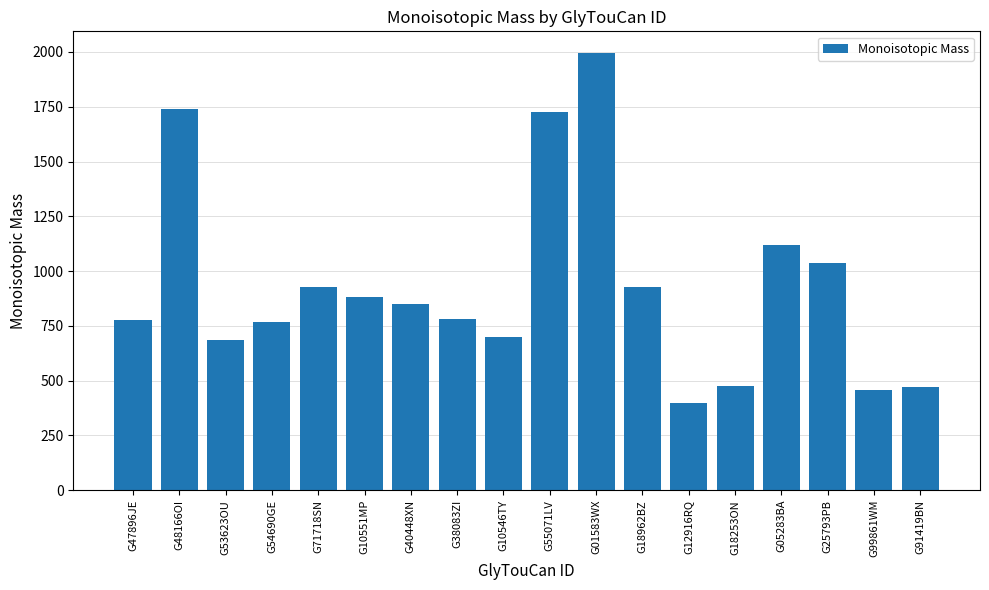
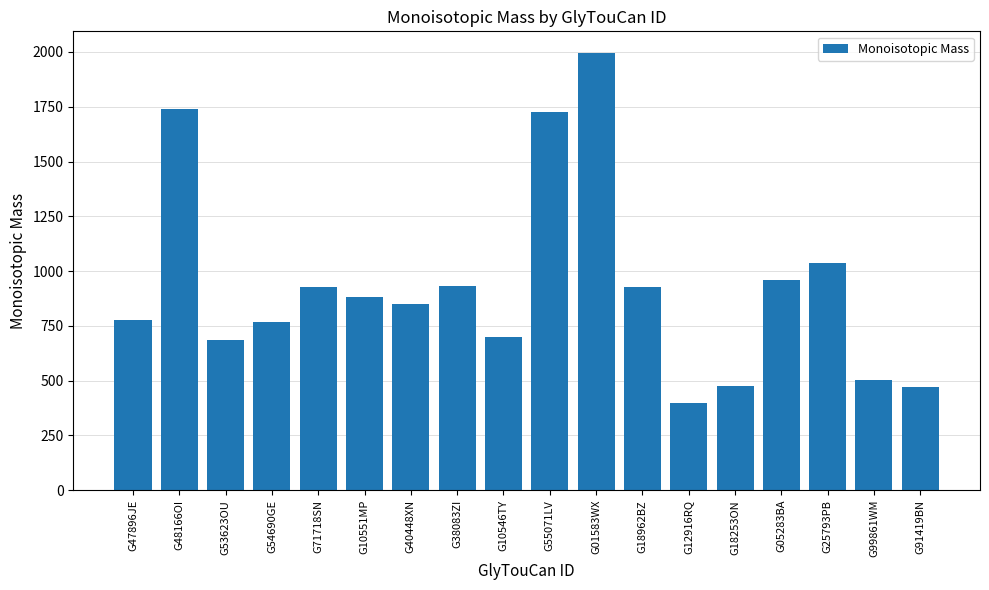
  {
    "G47896JE": 780,
    "G48166OI": 1740,
    "G53623OU": 680,
    "G54690GE": 770,
    "G71718SN": 930,
    "G10551MP": 880,
    "G40448XN": 850,
-   "G38083ZI": 780,
+   "G38083ZI": 930,
    "G10546TY": 700,
    "G55071LV": 1730,
    "G01583WX": 1990,
    "G18962BZ": 930,
    "G12916RQ": 400,
    "G18253ON": 480,
-   "G05283BA": 1120,
+   "G05283BA": 960,
    "G25793PB": 1040,
-   "G99861WM": 460,
+   "G99861WM": 500,
    "G91419BN": 470
  }
